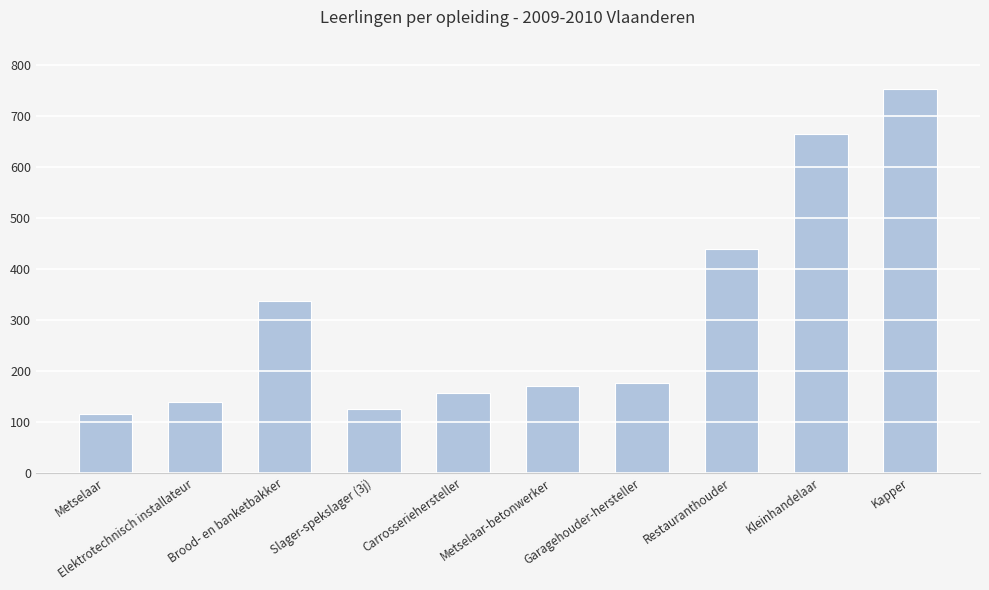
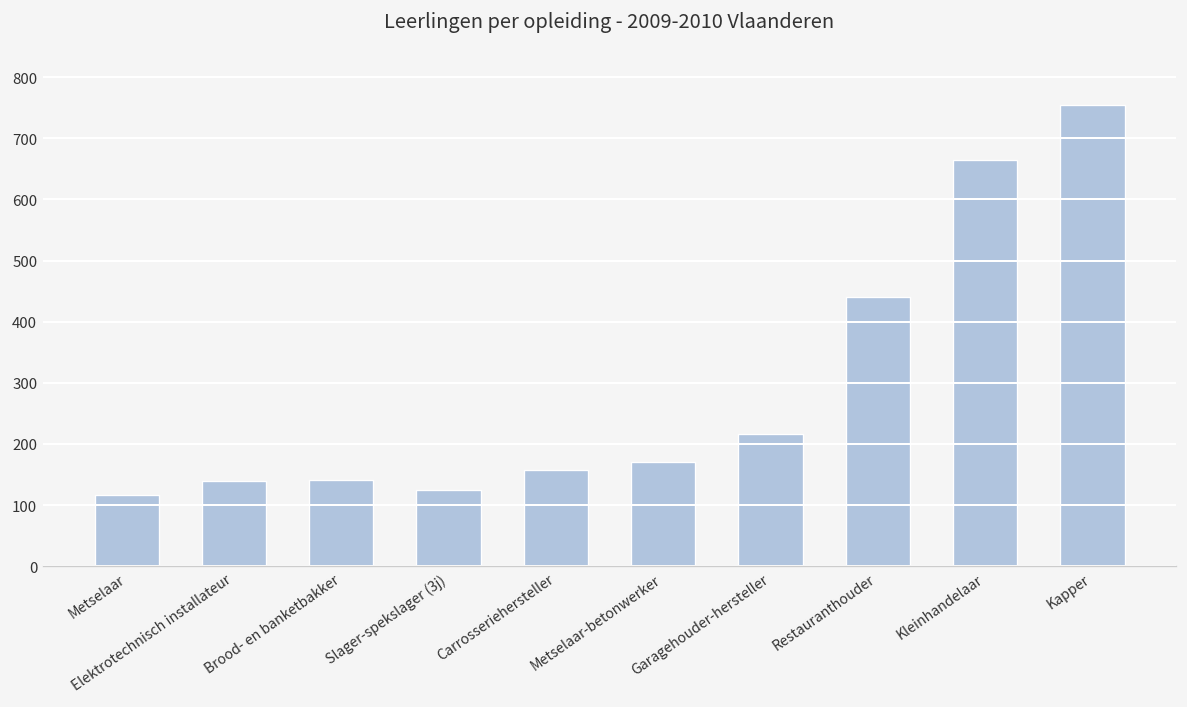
  {
    "Metselaar": 120,
    "Elektrotechnisch installateur": 140,
-   "Brood- en banketbakker": 340,
+   "Brood- en banketbakker": 140,
    "Slager-spekslager (3j)": 130,
    "Carrosseriehersteller": 160,
    "Metselaar-betonwerker": 170,
-   "Garagehouder-hersteller": 180,
+   "Garagehouder-hersteller": 220,
    "Restauranthouder": 440,
    "Kleinhandelaar": 670,
    "Kapper": 750
  }
